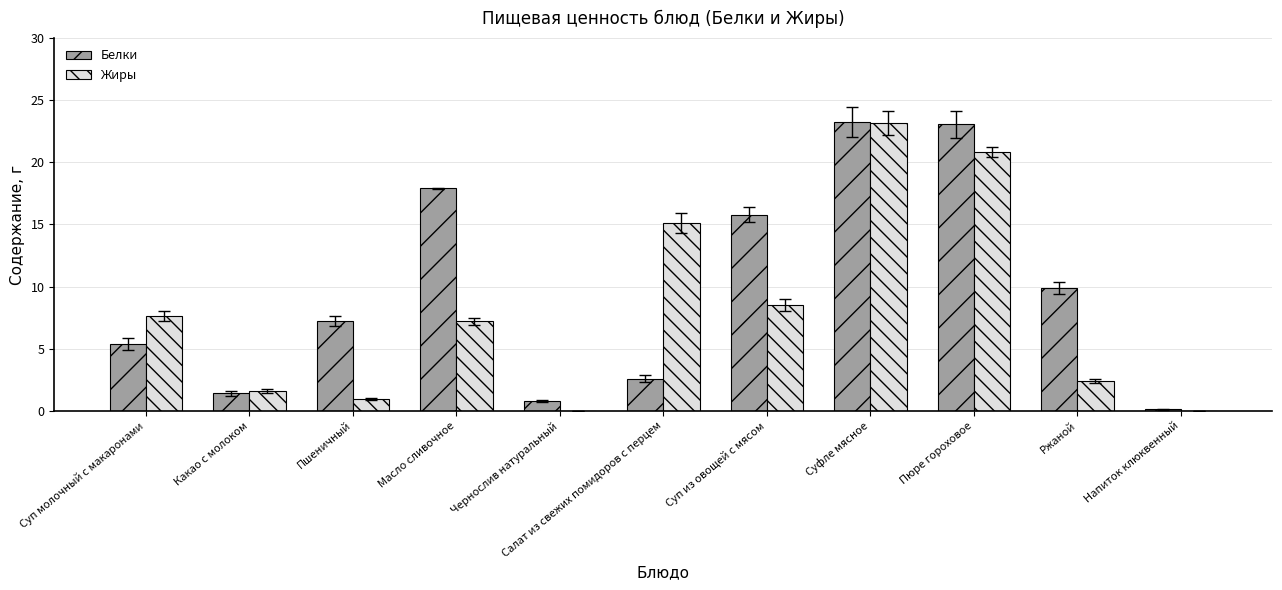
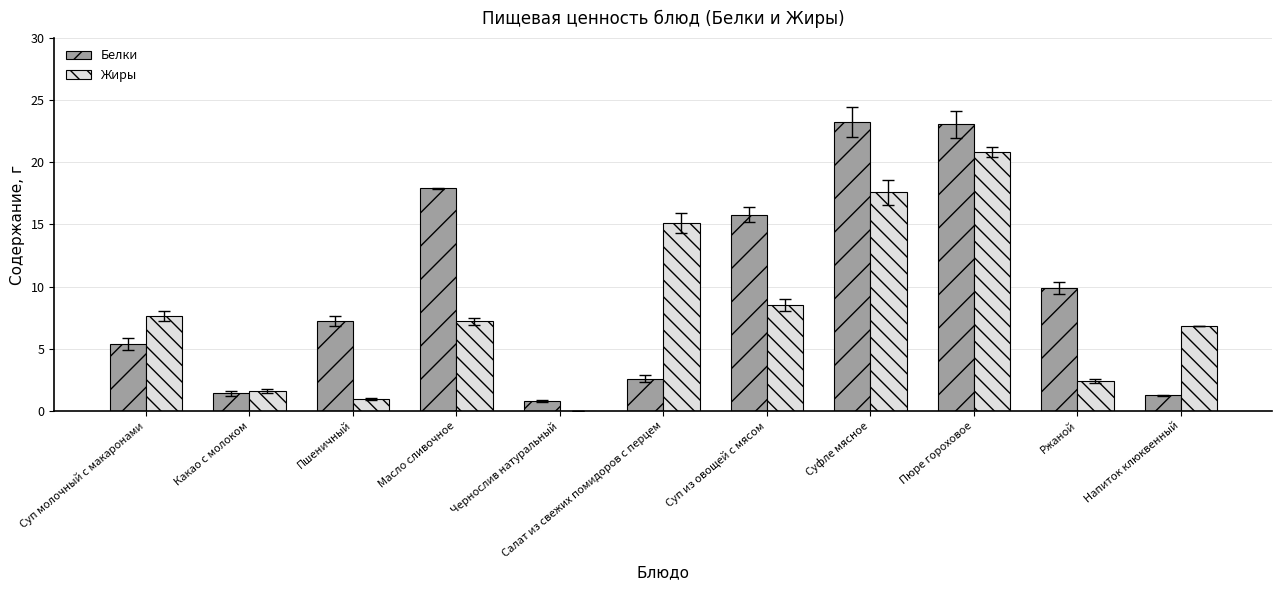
  {
    "Белки": {
      "Суп молочный с макаронами": 5.4,
      "Какао с молоком": 1.4,
      "Пшеничный": 7.2,
      "Масло сливочное": 17.9,
      "Чернослив натуральный": 0.8,
      "Салат из свежих помидоров с перцем": 2.6,
      "Суп из овощей с мясом": 15.8,
      "Суфле мясное": 23.2,
      "Пюре гороховое": 23.1,
      "Ржаной": 9.9,
-     "Напиток клюквенный": 0.1
+     "Напиток клюквенный": 1.3
    },
    "Жиры": {
      "Суп молочный с макаронами": 7.7,
      "Какао с молоком": 1.6,
      "Пшеничный": 1.0,
      "Масло сливочное": 7.2,
      "Чернослив натуральный": 0.0,
      "Салат из свежих помидоров с перцем": 15.2,
      "Суп из овощей с мясом": 8.5,
-     "Суфле мясное": 23.2,
+     "Суфле мясное": 17.6,
      "Пюре гороховое": 20.8,
      "Ржаной": 2.4,
-     "Напиток клюквенный": 0.0
+     "Напиток клюквенный": 6.8
    }
  }
